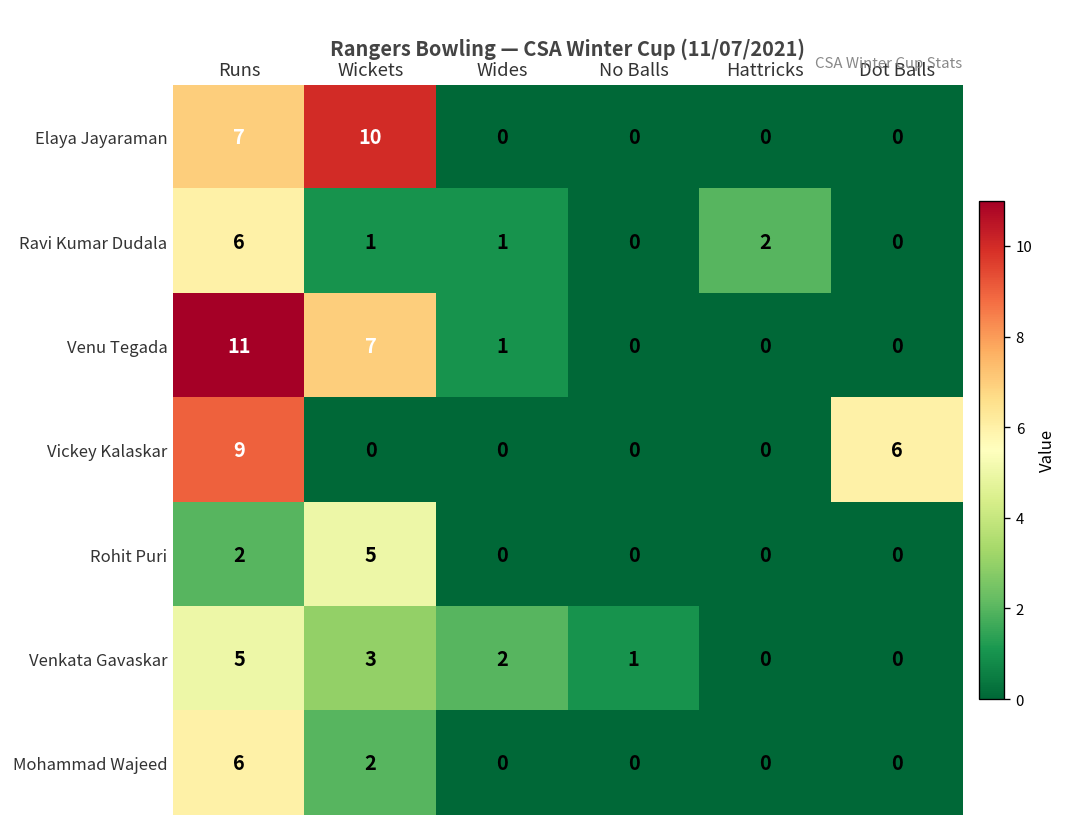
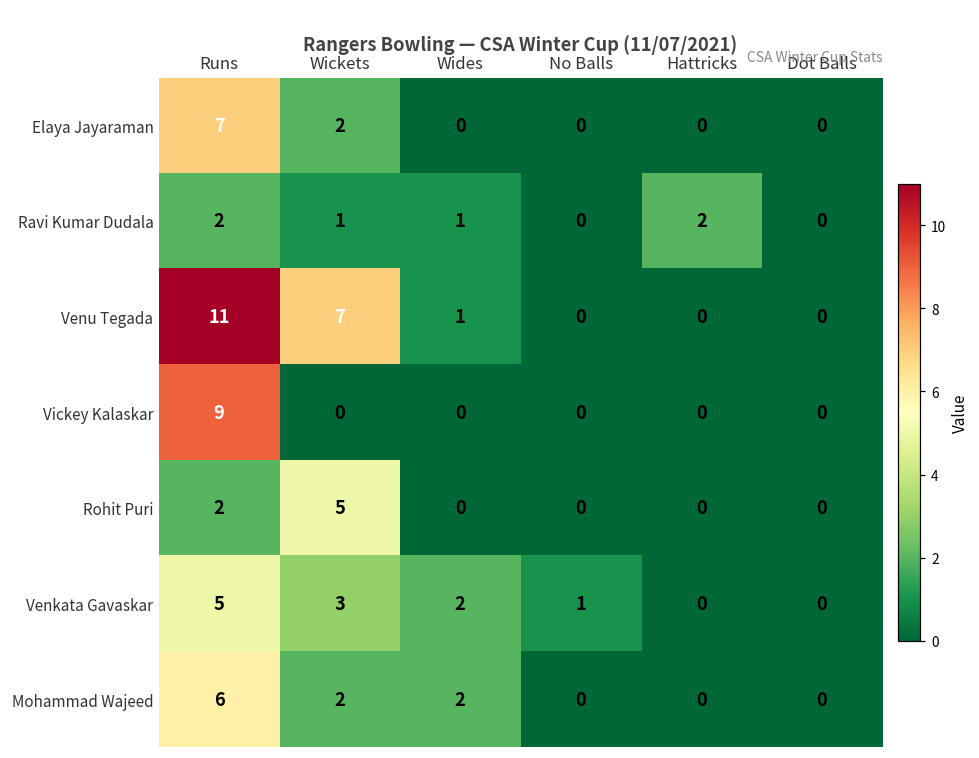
  {
    "Elaya Jayaraman": {
      "Runs": 7,
-     "Wickets": 10,
+     "Wickets": 2,
      "Wides": 0,
      "No Balls": 0,
      "Hattricks": 0,
      "Dot Balls": 0
    },
    "Ravi Kumar Dudala": {
-     "Runs": 6,
+     "Runs": 2,
      "Wickets": 1,
      "Wides": 1,
      "No Balls": 0,
      "Hattricks": 2,
      "Dot Balls": 0
    },
    "Venu Tegada": {
      "Runs": 11,
      "Wickets": 7,
      "Wides": 1,
      "No Balls": 0,
      "Hattricks": 0,
      "Dot Balls": 0
    },
    "Vickey Kalaskar": {
      "Runs": 9,
      "Wickets": 0,
      "Wides": 0,
      "No Balls": 0,
      "Hattricks": 0,
-     "Dot Balls": 6
+     "Dot Balls": 0
    },
    "Rohit Puri": {
      "Runs": 2,
      "Wickets": 5,
      "Wides": 0,
      "No Balls": 0,
      "Hattricks": 0,
      "Dot Balls": 0
    },
    "Venkata Gavaskar": {
      "Runs": 5,
      "Wickets": 3,
      "Wides": 2,
      "No Balls": 1,
      "Hattricks": 0,
      "Dot Balls": 0
    },
    "Mohammad Wajeed": {
      "Runs": 6,
      "Wickets": 2,
-     "Wides": 0,
+     "Wides": 2,
      "No Balls": 0,
      "Hattricks": 0,
      "Dot Balls": 0
    }
  }
